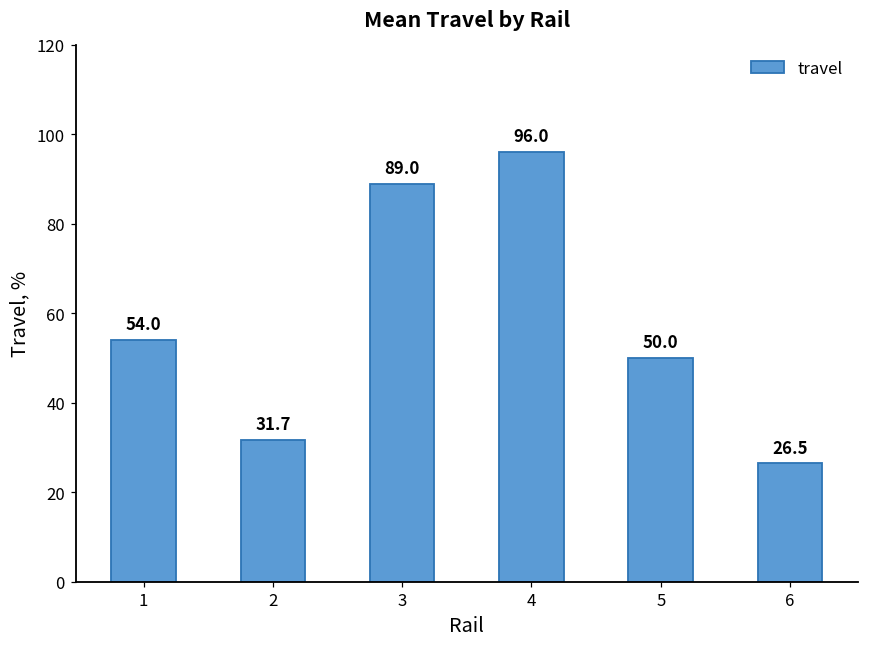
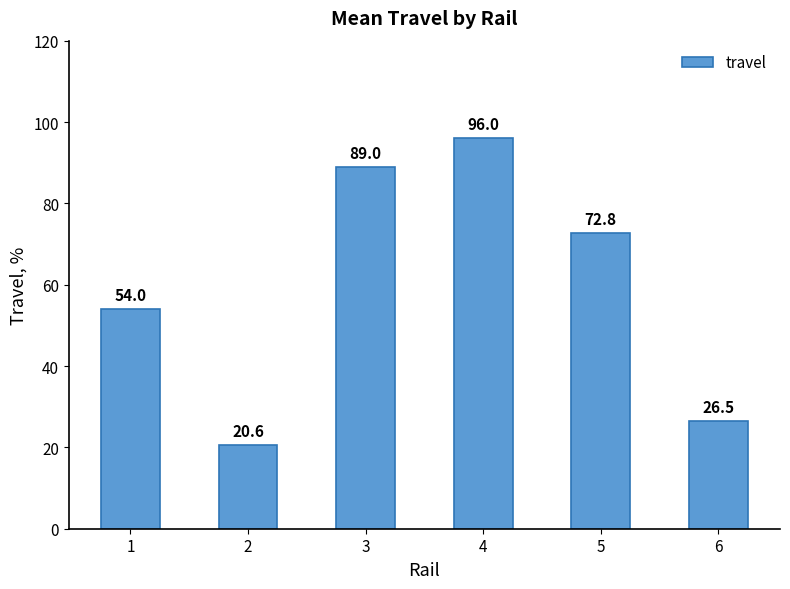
  {
    "1": 54.0,
-   "2": 31.7,
+   "2": 20.6,
    "3": 89.0,
    "4": 96.0,
-   "5": 50.0,
+   "5": 72.8,
    "6": 26.5
  }
